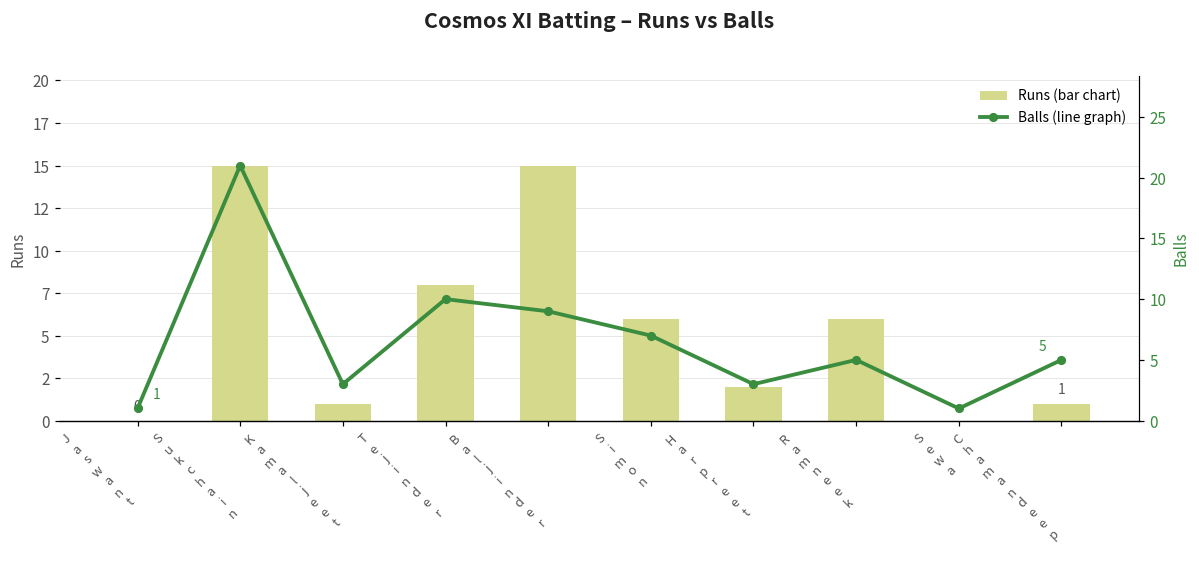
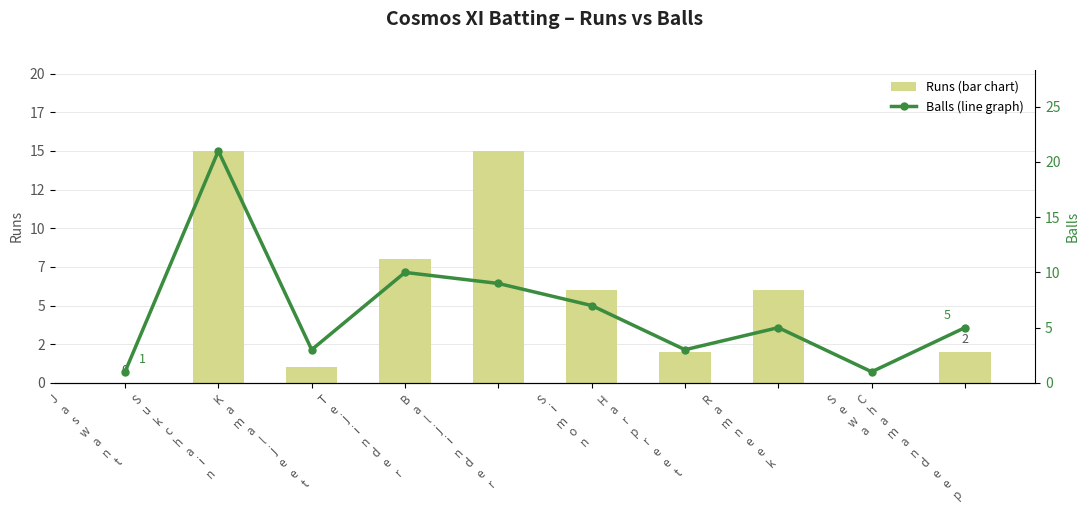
  {
    "Runs (bar chart)": {
-     "C h a m a n d e e p": 1
+     "C h a m a n d e e p": 2
    },
    "Balls (line graph)": {
      "J a s w a n t": 1,
      "C h a m a n d e e p": 5
    }
  }
